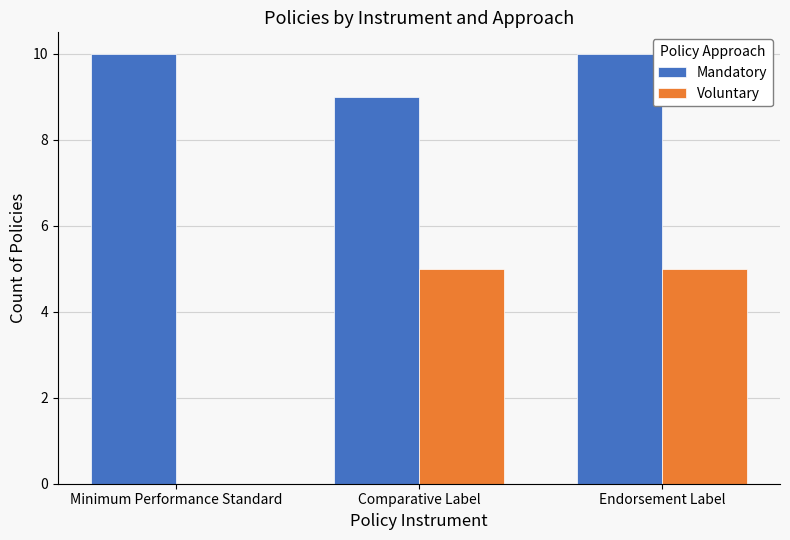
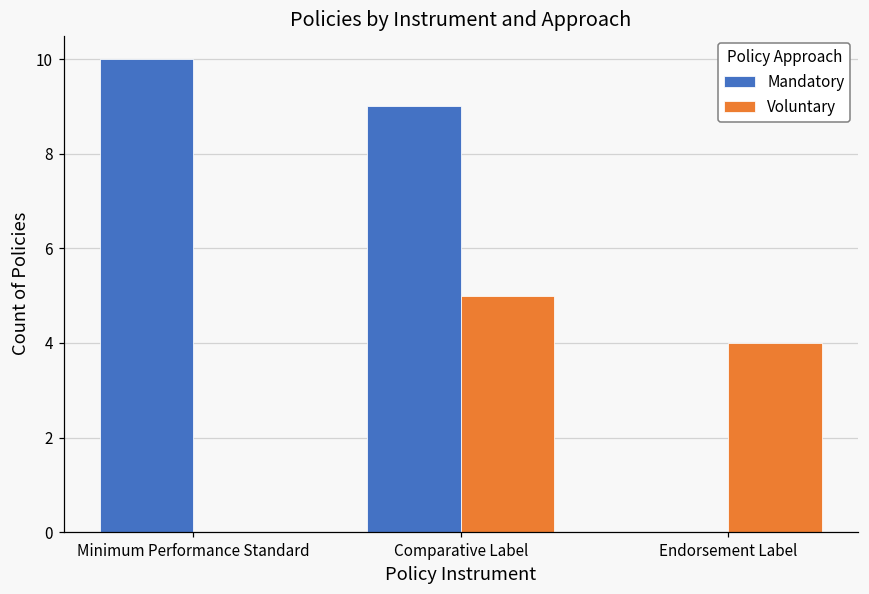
  {
    "Mandatory": {
      "Minimum Performance Standard": 10,
      "Comparative Label": 9,
-     "Endorsement Label": 10
+     "Endorsement Label": 0
    },
    "Voluntary": {
      "Minimum Performance Standard": 0,
      "Comparative Label": 5,
-     "Endorsement Label": 5
+     "Endorsement Label": 4
    }
  }
